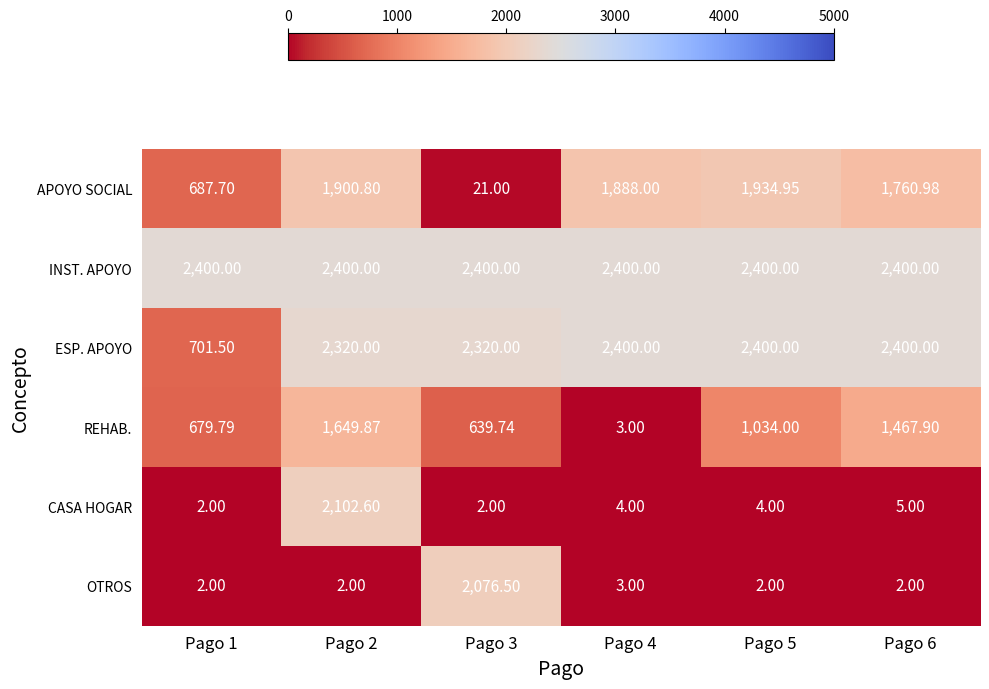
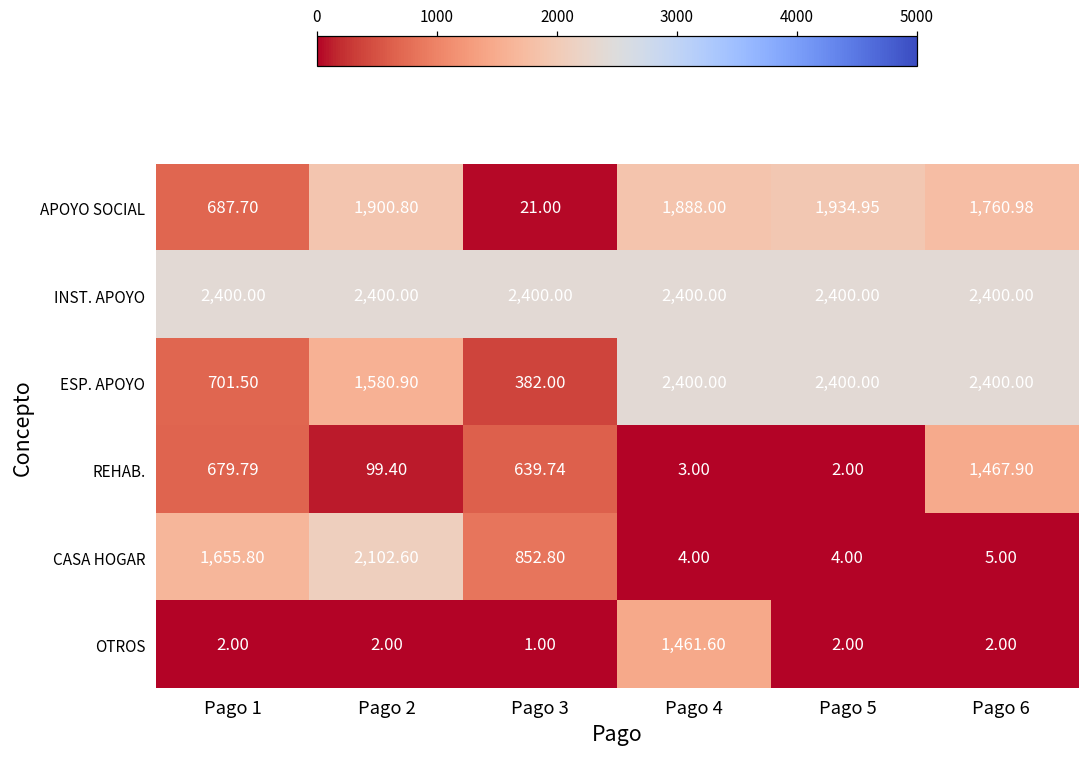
  {
    "APOYO SOCIAL": {
      "Pago 1": "687.70",
      "Pago 2": "1,900.80",
      "Pago 3": "21.00",
      "Pago 4": "1,888.00",
      "Pago 5": "1,934.95",
      "Pago 6": "1,760.98"
    },
    "ESP. APOYO": {
      "Pago 1": "701.50",
-     "Pago 2": "2,320.00",
-     "Pago 3": "2,320.00"
+     "Pago 2": "1,580.90",
+     "Pago 3": "382.00"
    },
    "REHAB.": {
      "Pago 1": "679.79",
-     "Pago 2": "1,649.87",
+     "Pago 2": "99.40",
      "Pago 3": "639.74",
      "Pago 4": "3.00",
-     "Pago 5": "1,034.00",
+     "Pago 5": "2.00",
      "Pago 6": "1,467.90"
    },
    "CASA HOGAR": {
-     "Pago 1": "2.00",
+     "Pago 1": "1,655.80",
      "Pago 2": "2,102.60",
-     "Pago 3": "2.00",
+     "Pago 3": "852.80",
      "Pago 4": "4.00",
      "Pago 5": "4.00",
      "Pago 6": "5.00"
    },
    "OTROS": {
      "Pago 1": "2.00",
      "Pago 2": "2.00",
-     "Pago 3": "2,076.50",
-     "Pago 4": "3.00",
+     "Pago 3": "1.00",
+     "Pago 4": "1,461.60",
      "Pago 5": "2.00",
      "Pago 6": "2.00"
    }
  }
